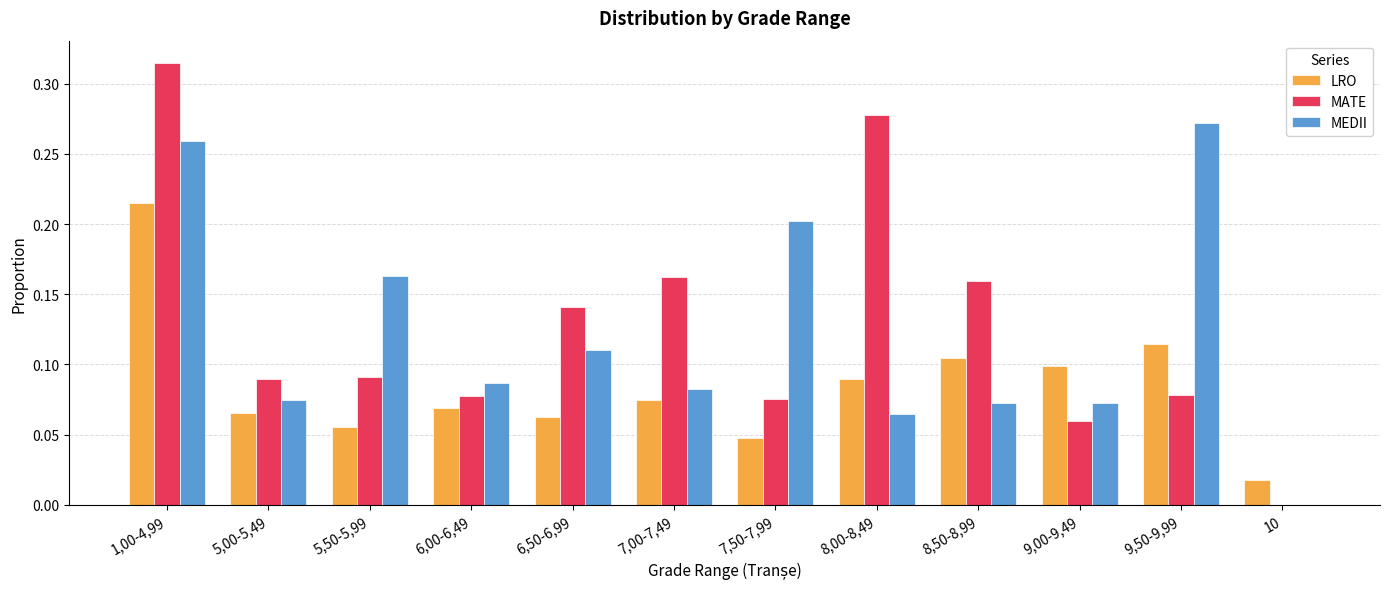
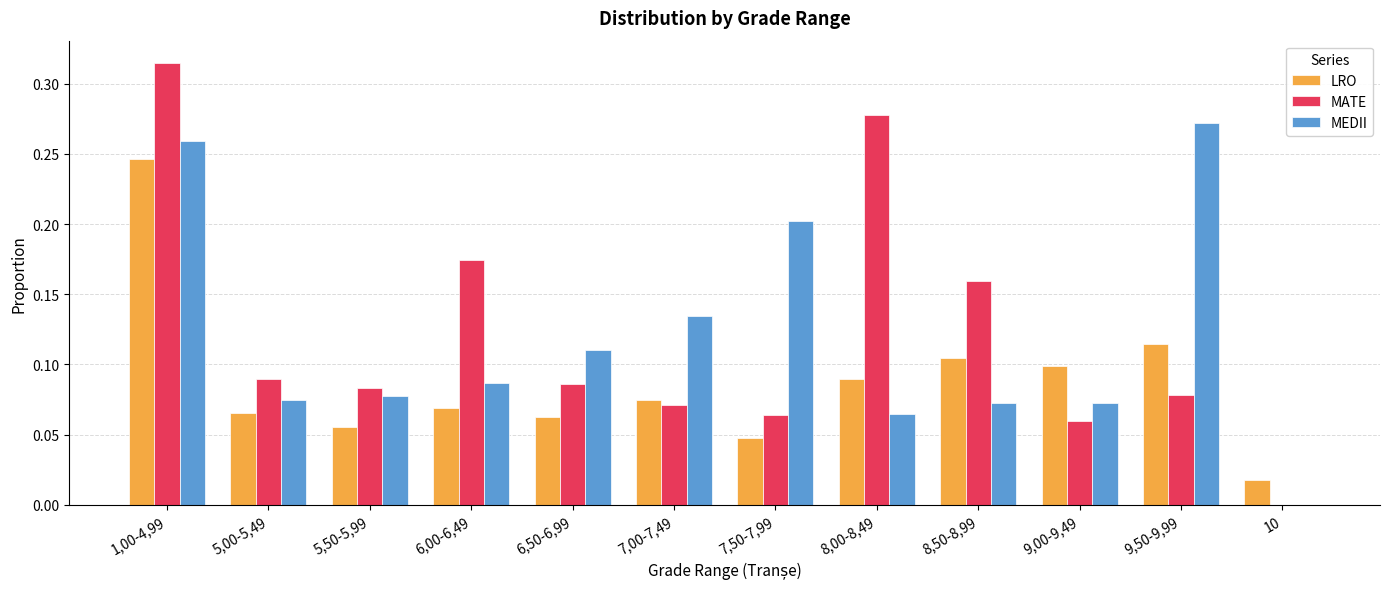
  {
    "LRO": {
-     "1,00-4,99": 0.215,
+     "1,00-4,99": 0.246,
      "5,00-5,49": 0.065,
      "5,50-5,99": 0.056,
      "6,00-6,49": 0.069,
      "6,50-6,99": 0.063,
      "7,00-7,49": 0.075,
      "7,50-7,99": 0.048,
      "8,00-8,49": 0.090,
      "8,50-8,99": 0.104,
      "9,00-9,49": 0.099,
      "9,50-9,99": 0.115,
      "10": 0.018
    },
    "MATE": {
      "1,00-4,99": 0.315,
      "5,00-5,49": 0.090,
-     "5,50-5,99": 0.091,
-     "6,00-6,49": 0.078,
-     "6,50-6,99": 0.141,
-     "7,00-7,49": 0.163,
-     "7,50-7,99": 0.075,
+     "5,50-5,99": 0.083,
+     "6,00-6,49": 0.175,
+     "6,50-6,99": 0.086,
+     "7,00-7,49": 0.071,
+     "7,50-7,99": 0.064,
      "8,00-8,49": 0.277,
      "8,50-8,99": 0.160,
      "9,00-9,49": 0.060,
      "9,50-9,99": 0.078,
      "10": 0.000
    },
    "MEDII": {
      "1,00-4,99": 0.259,
      "5,00-5,49": 0.074,
-     "5,50-5,99": 0.163,
+     "5,50-5,99": 0.078,
      "6,00-6,49": 0.087,
      "6,50-6,99": 0.110,
-     "7,00-7,49": 0.082,
+     "7,00-7,49": 0.134,
      "7,50-7,99": 0.202,
      "8,00-8,49": 0.065,
      "8,50-8,99": 0.073,
      "9,00-9,49": 0.072,
      "9,50-9,99": 0.272,
      "10": 0.000
    }
  }
